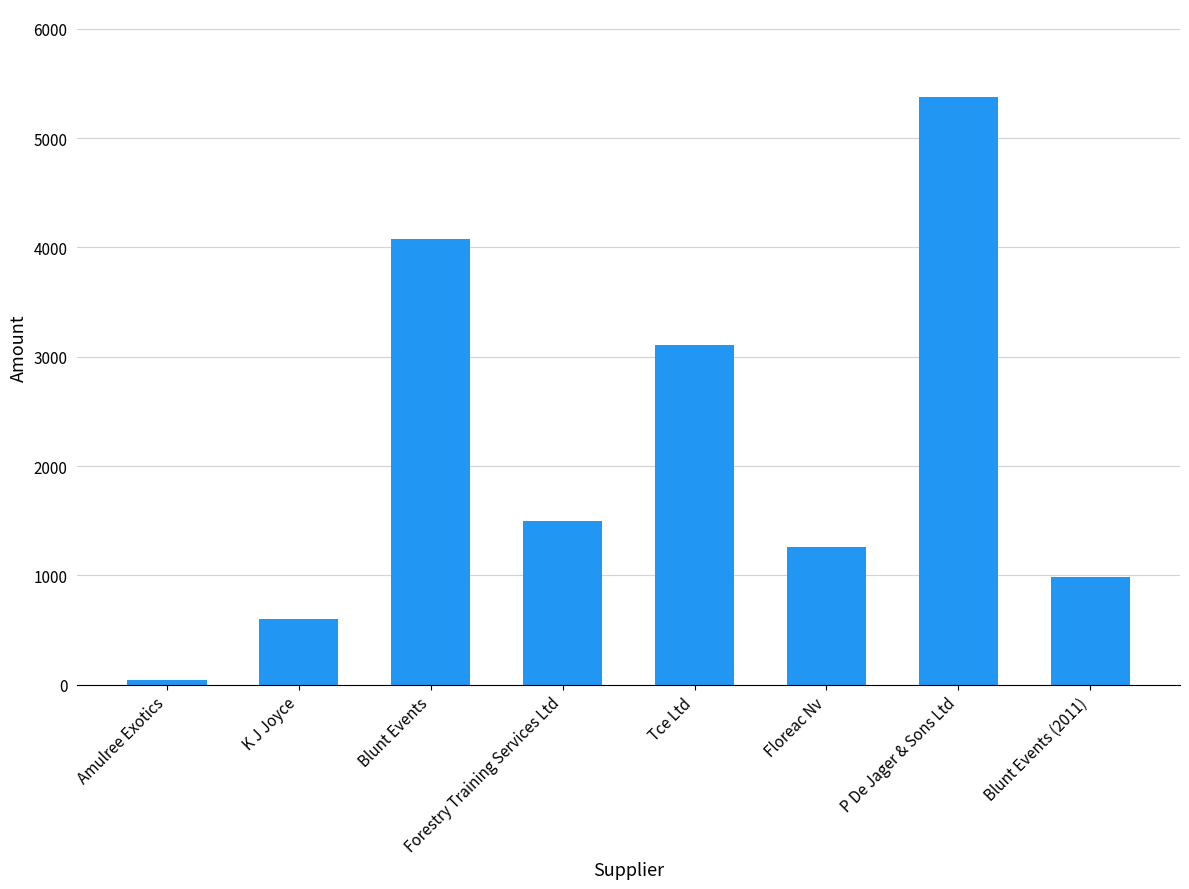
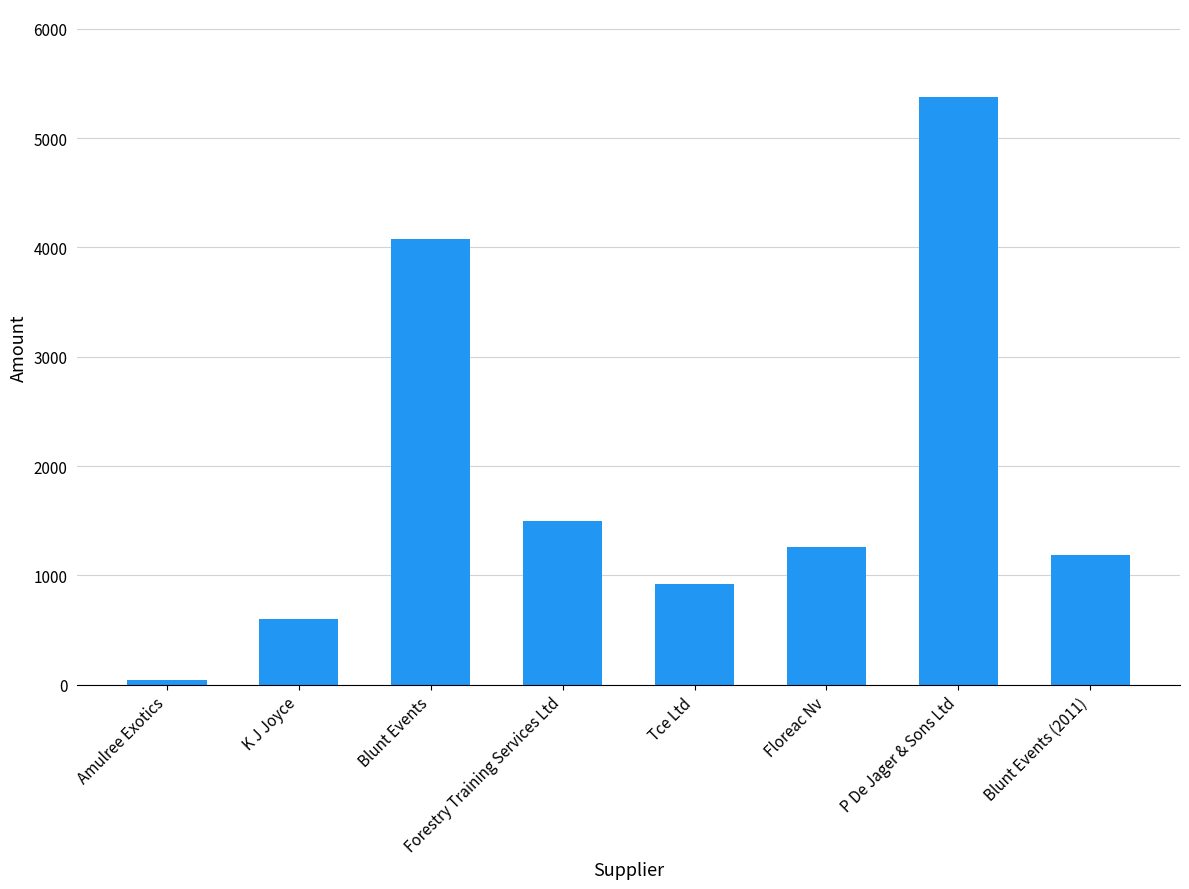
  {
    "Amulree Exotics": 40,
    "K J Joyce": 600,
    "Blunt Events": 4080,
    "Forestry Training Services Ltd": 1500,
-   "Tce Ltd": 3110,
+   "Tce Ltd": 930,
    "Floreac Nv": 1260,
    "P De Jager & Sons Ltd": 5370,
-   "Blunt Events (2011)": 990
+   "Blunt Events (2011)": 1190
  }
